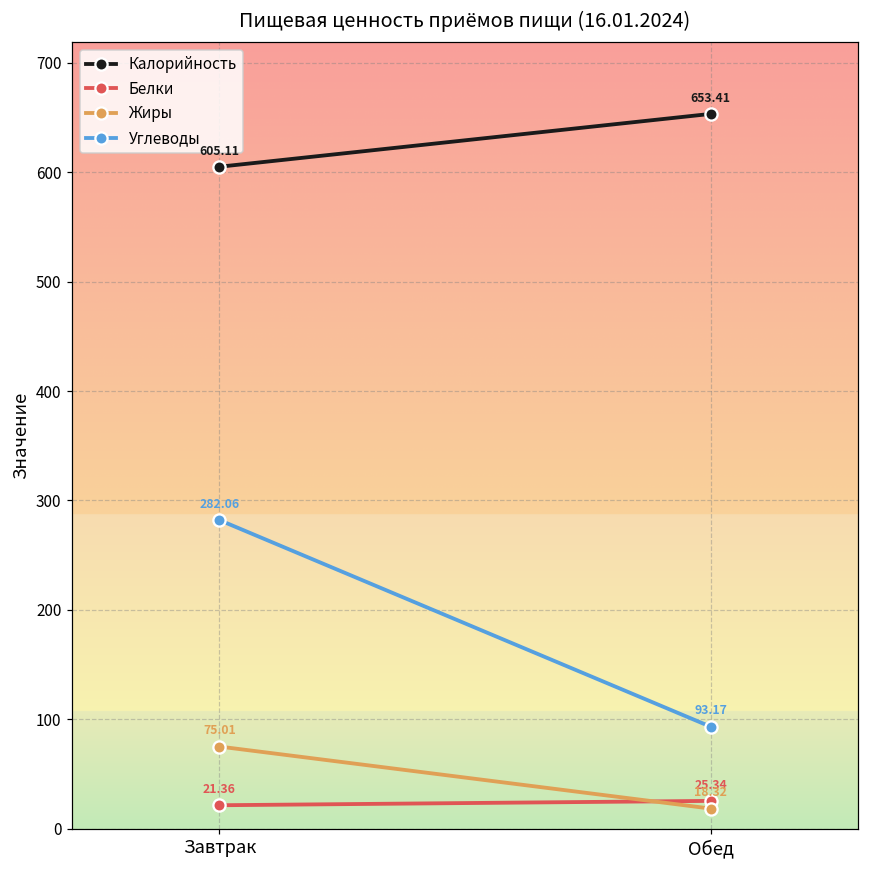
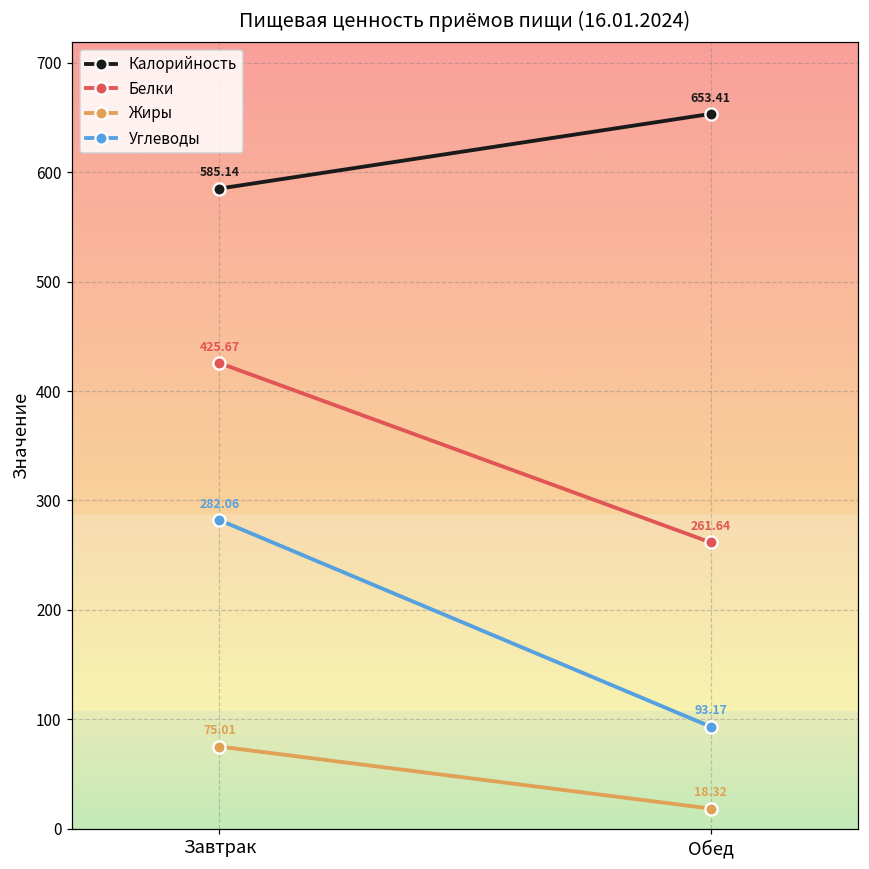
  {
    "Калорийность": {
-     "Завтрак": 610
+     "Завтрак": 590
    },
    "Белки": {
-     "Завтрак": 21.36,
-     "Обед": 25.34
+     "Завтрак": 425.67,
+     "Обед": 261.64
    },
    "Жиры": {
      "Завтрак": 75.01
    },
    "Углеводы": {
      "Завтрак": 282.06,
      "Обед": 93.17
    }
  }
